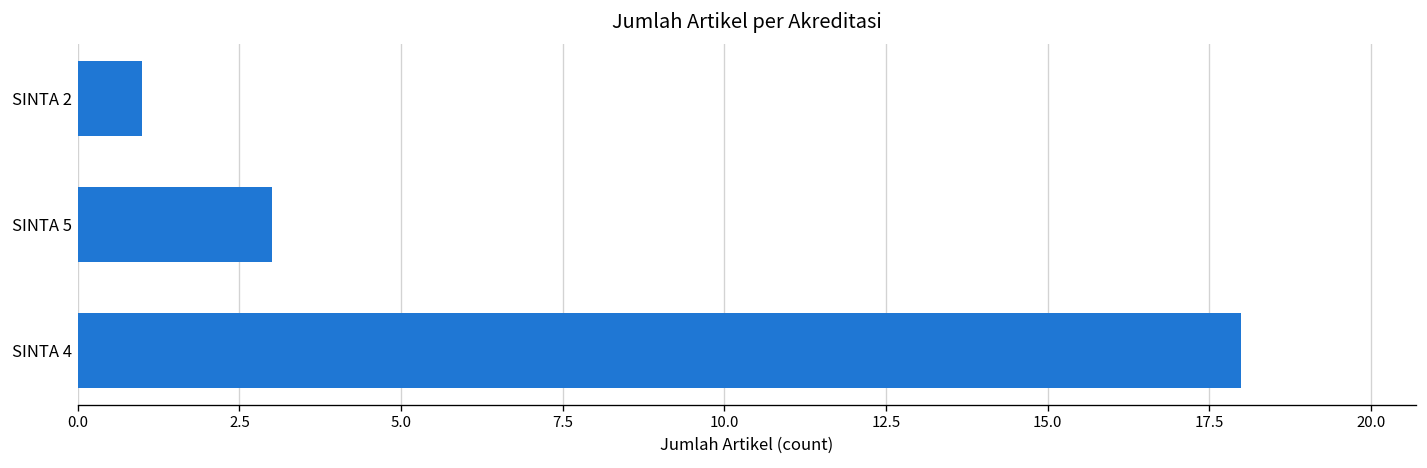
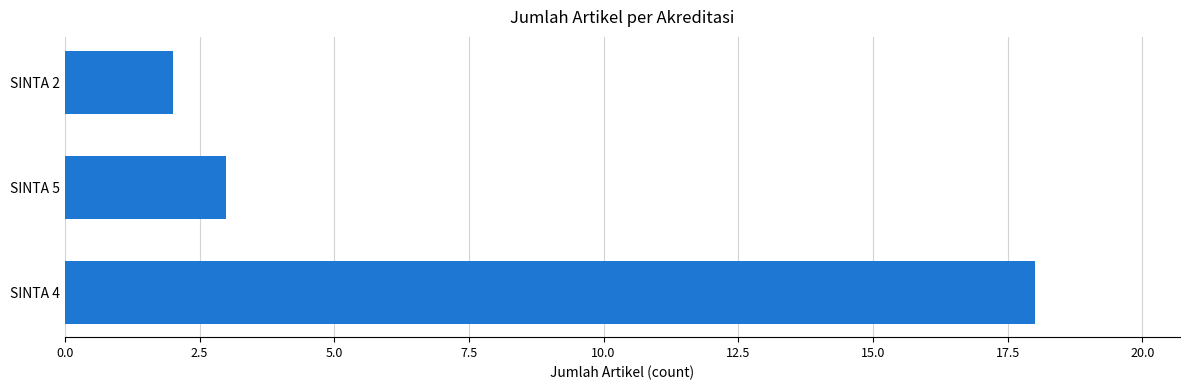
  {
-   "SINTA 2": 1,
+   "SINTA 2": 2,
    "SINTA 5": 3,
    "SINTA 4": 18
  }
